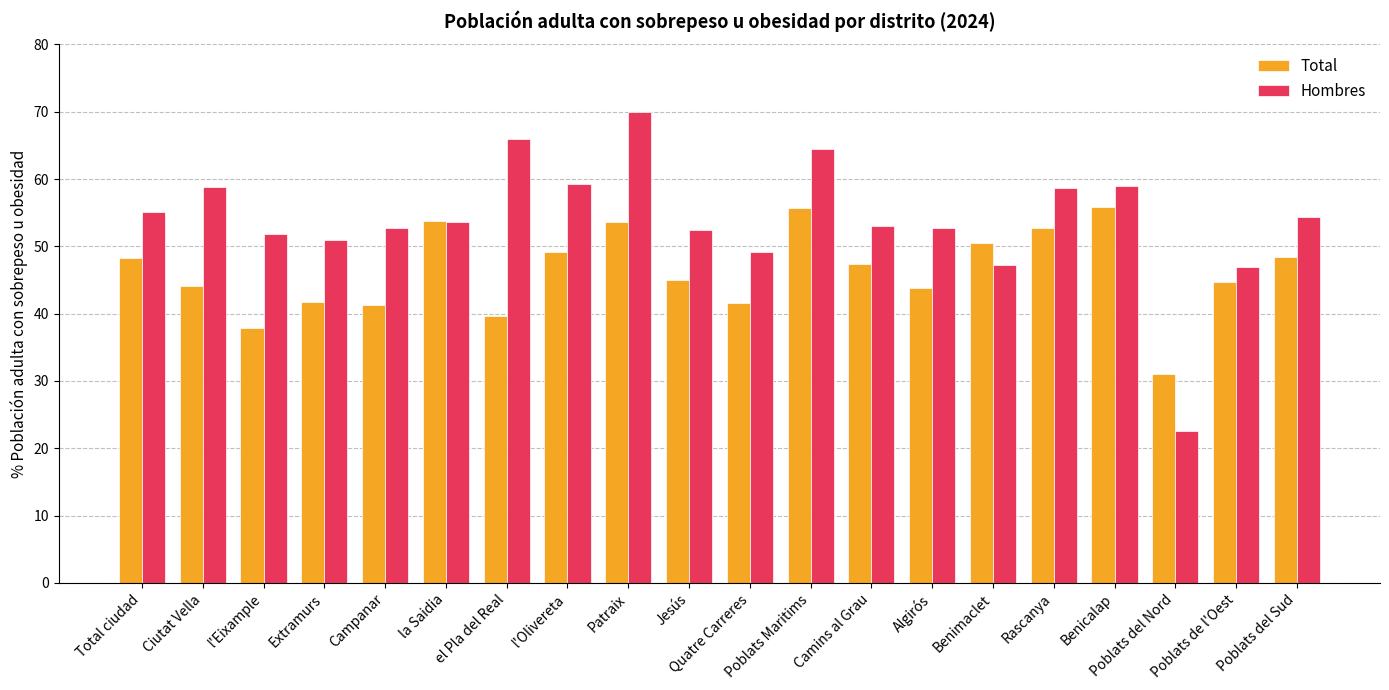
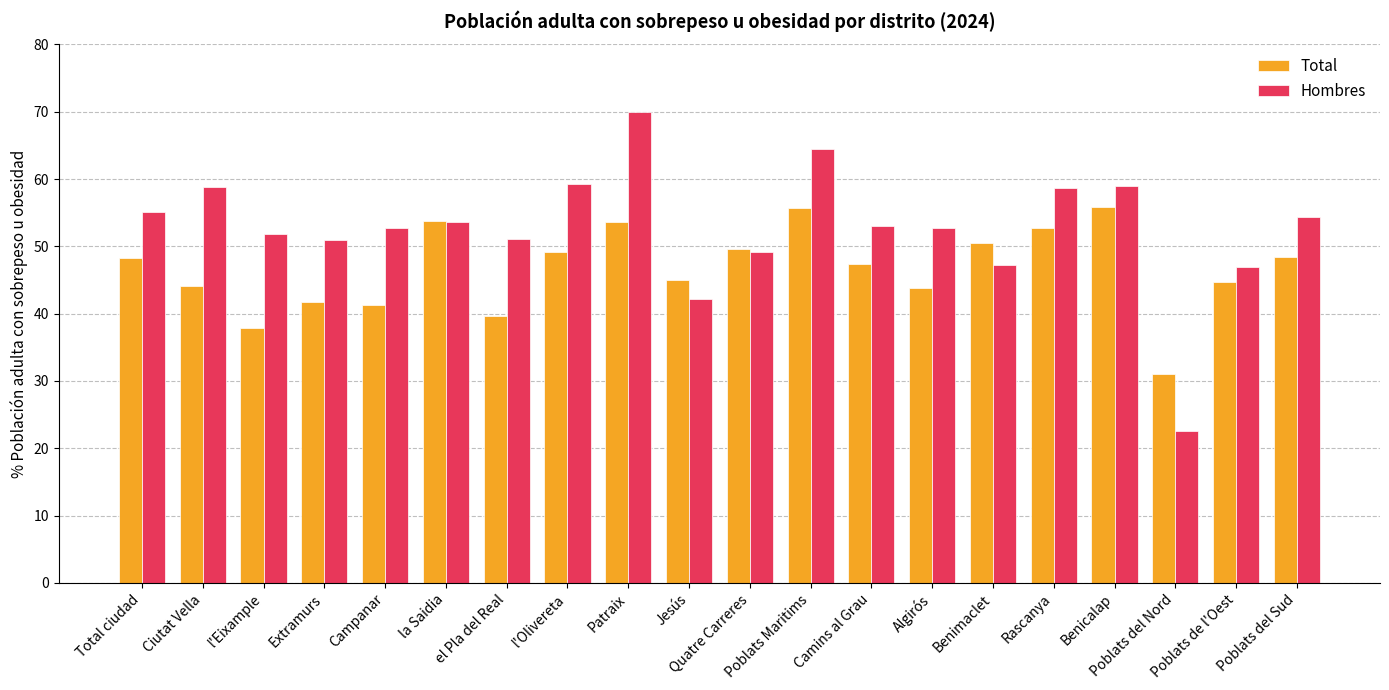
  {
    "Total": {
      "Total ciudad": 48,
      "Ciutat Vella": 44,
      "l'Eixample": 38,
      "Extramurs": 42,
      "Campanar": 41,
      "la Saidia": 54,
      "el Pla del Real": 40,
      "l'Olivereta": 49,
      "Patraix": 54,
      "Jesús": 45,
-     "Quatre Carreres": 42,
+     "Quatre Carreres": 50,
      "Poblats Maritims": 56,
      "Camins al Grau": 47,
      "Algirós": 44,
      "Benimaclet": 50,
      "Rascanya": 53,
      "Benicalap": 56,
      "Poblats del Nord": 31,
      "Poblats de l'Oest": 45,
      "Poblats del Sud": 48
    },
    "Hombres": {
      "Total ciudad": 55,
      "Ciutat Vella": 59,
      "l'Eixample": 52,
      "Extramurs": 51,
      "Campanar": 53,
      "la Saidia": 54,
-     "el Pla del Real": 66,
+     "el Pla del Real": 51,
      "l'Olivereta": 59,
      "Patraix": 70,
-     "Jesús": 52,
+     "Jesús": 42,
      "Quatre Carreres": 49,
      "Poblats Maritims": 64,
      "Camins al Grau": 53,
      "Algirós": 53,
      "Benimaclet": 47,
      "Rascanya": 59,
      "Benicalap": 59,
      "Poblats del Nord": 22,
      "Poblats de l'Oest": 47,
      "Poblats del Sud": 54
    }
  }
